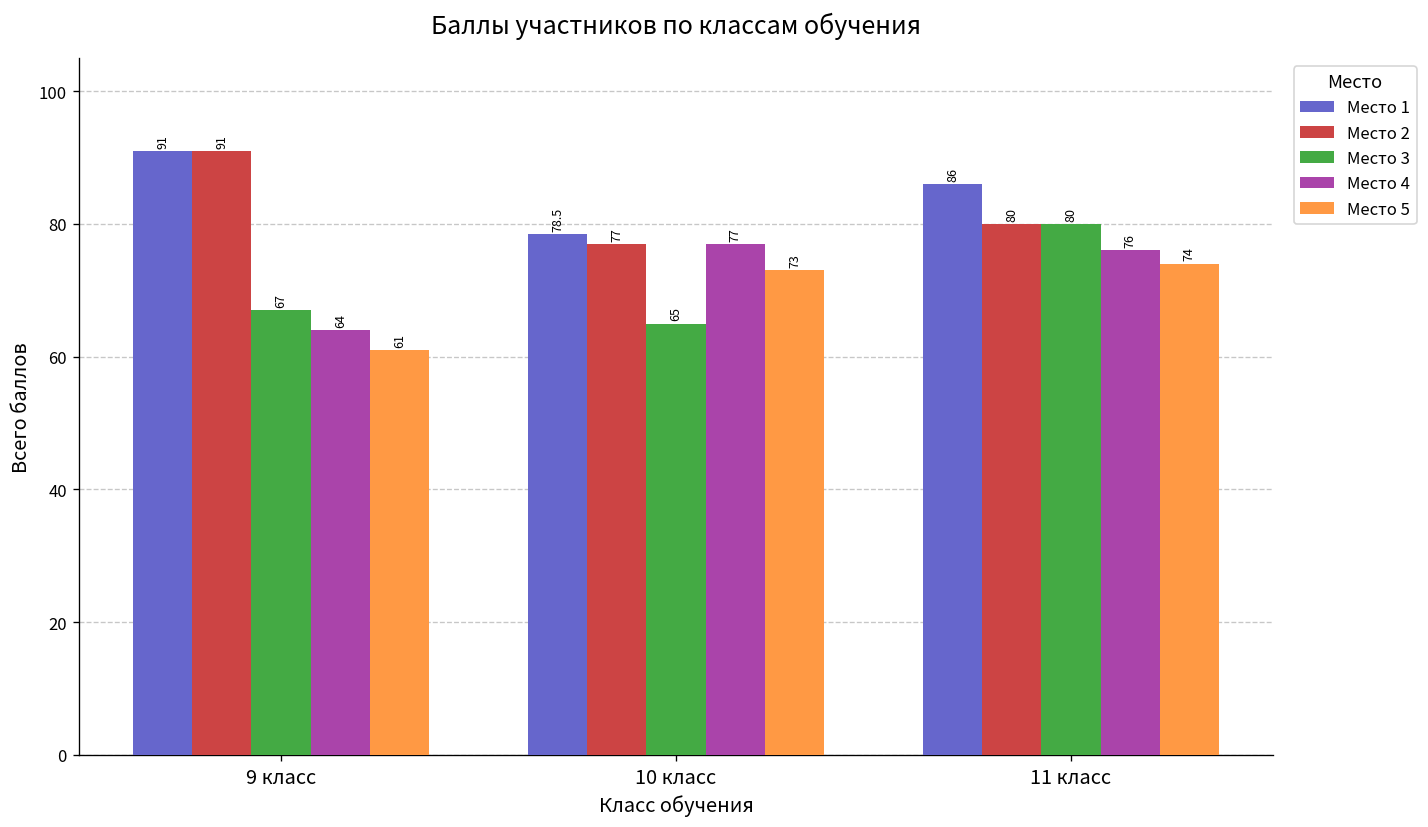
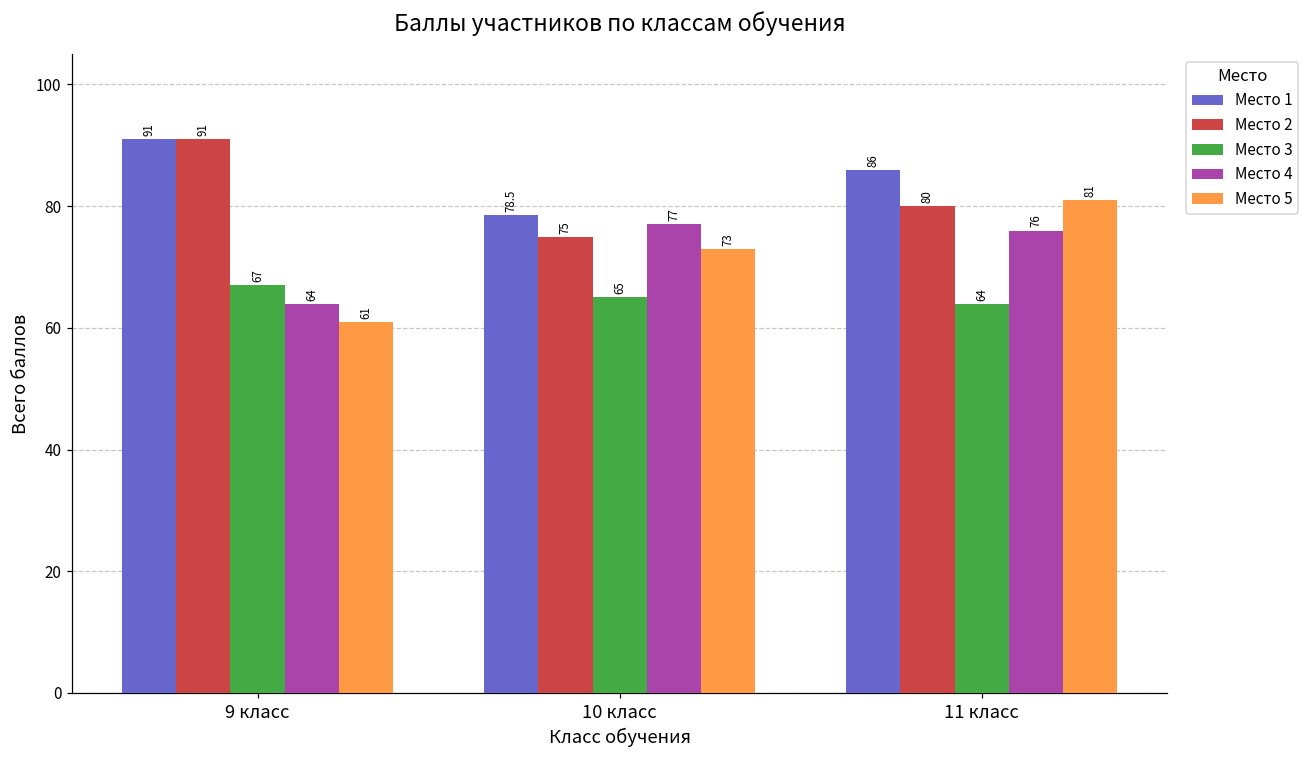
  {
    "Место 1": {
      "9 класс": 91,
      "10 класс": 78.5,
      "11 класс": 86
    },
    "Место 2": {
      "9 класс": 91,
-     "10 класс": 77,
+     "10 класс": 75,
      "11 класс": 80
    },
    "Место 3": {
      "9 класс": 67,
      "10 класс": 65,
-     "11 класс": 80
+     "11 класс": 64
    },
    "Место 4": {
      "9 класс": 64,
      "10 класс": 77,
      "11 класс": 76
    },
    "Место 5": {
      "9 класс": 61,
      "10 класс": 73,
-     "11 класс": 74
+     "11 класс": 81
    }
  }
